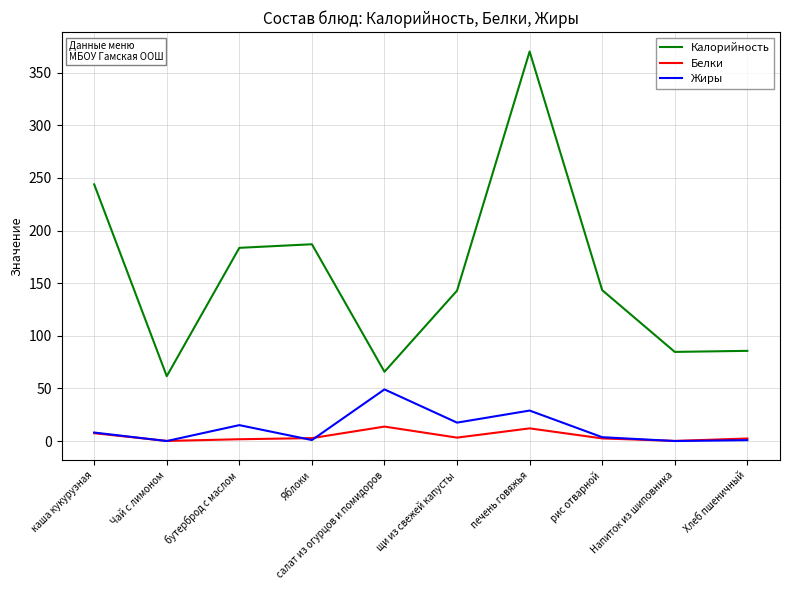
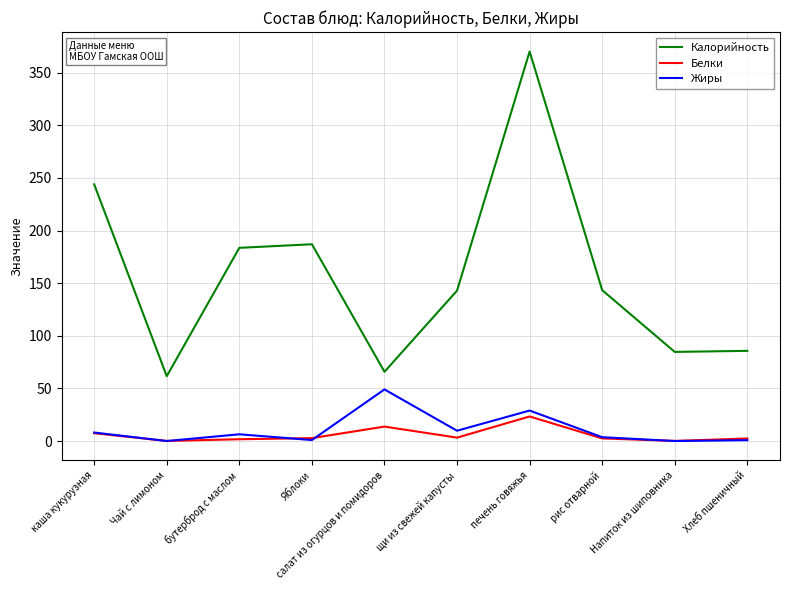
  {
    "Калорийность": {
      "каша кукурузная": 244,
      "Чай с лимоном": 62,
      "бутерброд с маслом": 184,
      "Яблоки": 187,
      "салат из огурцов и помидоров": 66,
      "щи из свежей капусты": 143,
      "печень говяжья": 370,
      "рис отварной": 143,
      "Напиток из шиповника": 85,
      "Хлеб пшеничный": 86
    },
    "Белки": {
      "бутерброд с маслом": 2,
      "салат из огурцов и помидоров": 14,
      "щи из свежей капусты": 3,
-     "печень говяжья": 12
+     "печень говяжья": 23
    },
    "Жиры": {
-     "бутерброд с маслом": 15,
+     "бутерброд с маслом": 6,
      "салат из огурцов и помидоров": 49,
-     "щи из свежей капусты": 17,
+     "щи из свежей капусты": 10,
      "печень говяжья": 29
    }
  }
